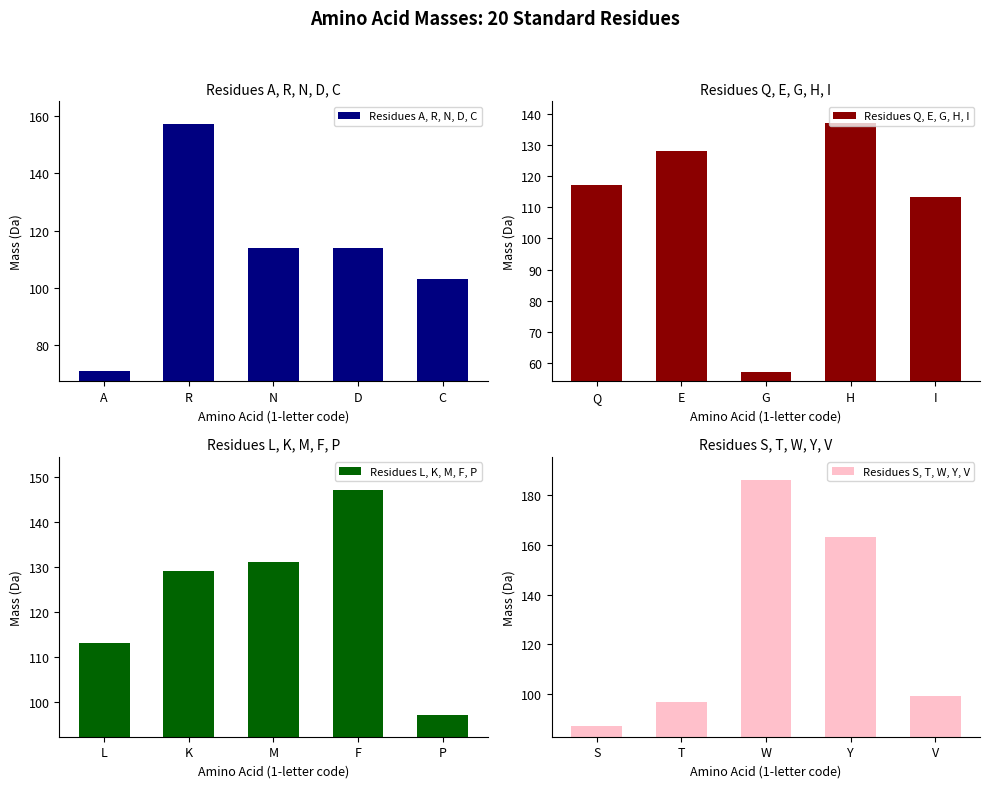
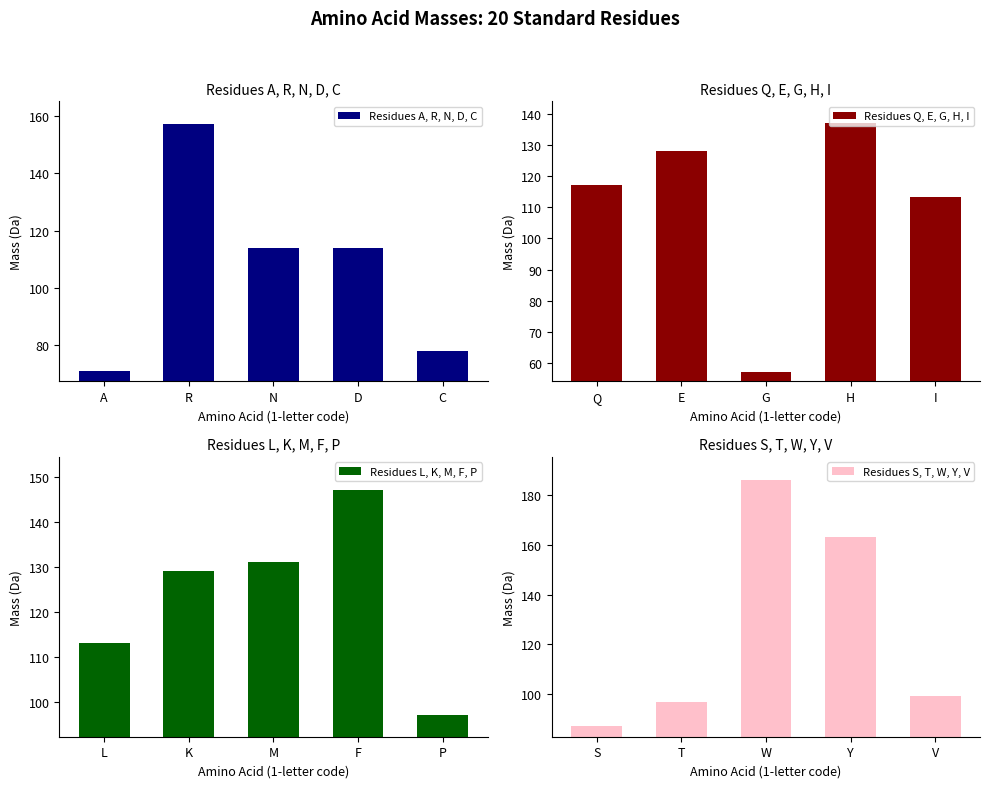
  {
    "Residues A, R, N, D, C": {
      "A": 71,
      "R": 157,
      "N": 114,
      "D": 114,
-     "C": 103
+     "C": 78
    },
    "Residues Q, E, G, H, I": {
      "Q": 117,
      "E": 128,
      "G": 57,
      "I": 113
    },
    "Residues L, K, M, F, P": {
      "L": 113,
      "K": 129,
      "M": 131,
      "F": 147,
      "P": 97
    },
    "Residues S, T, W, Y, V": {
      "S": 87,
      "T": 97,
      "W": 186,
      "Y": 163,
      "V": 99
    }
  }
